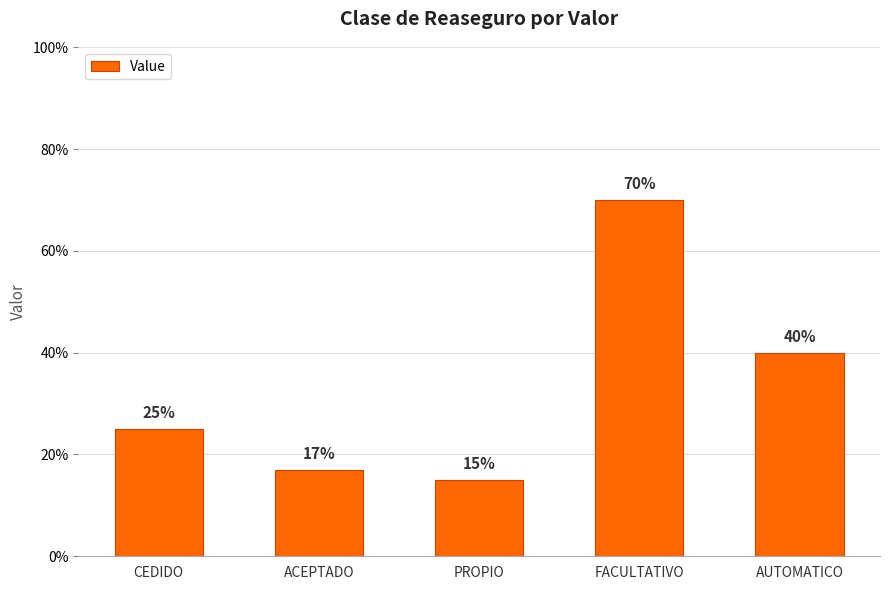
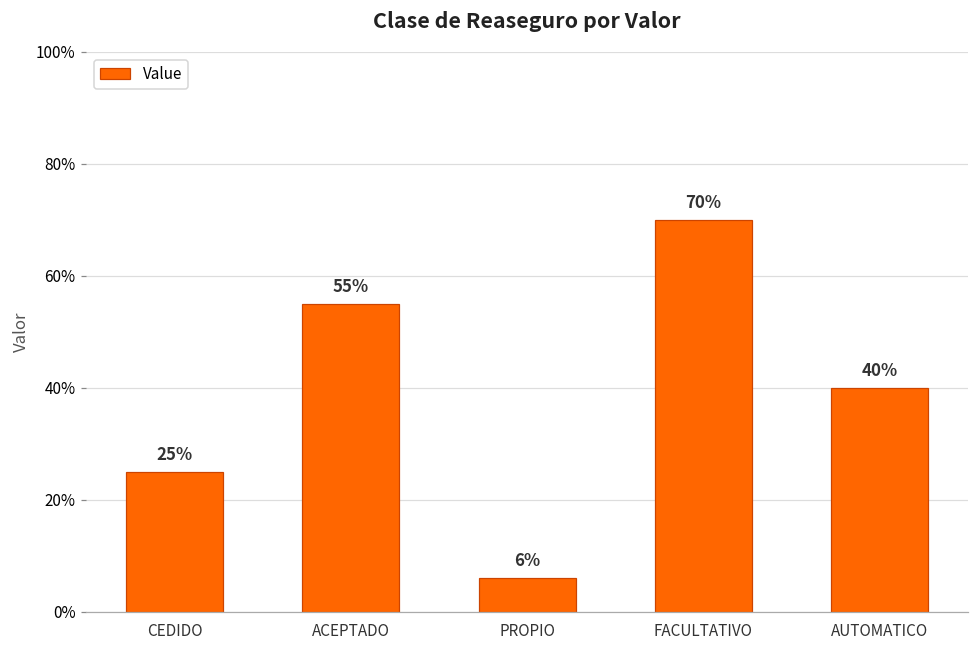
  {
    "CEDIDO": "25%",
-   "ACEPTADO": "17%",
-   "PROPIO": "15%",
+   "ACEPTADO": "55%",
+   "PROPIO": "6%",
    "FACULTATIVO": "70%",
    "AUTOMATICO": "40%"
  }
